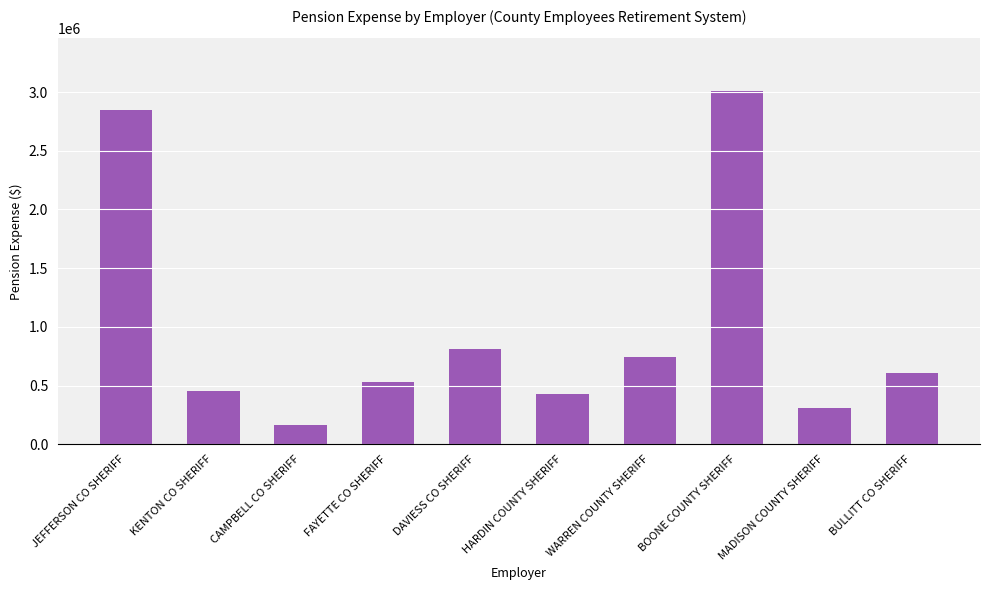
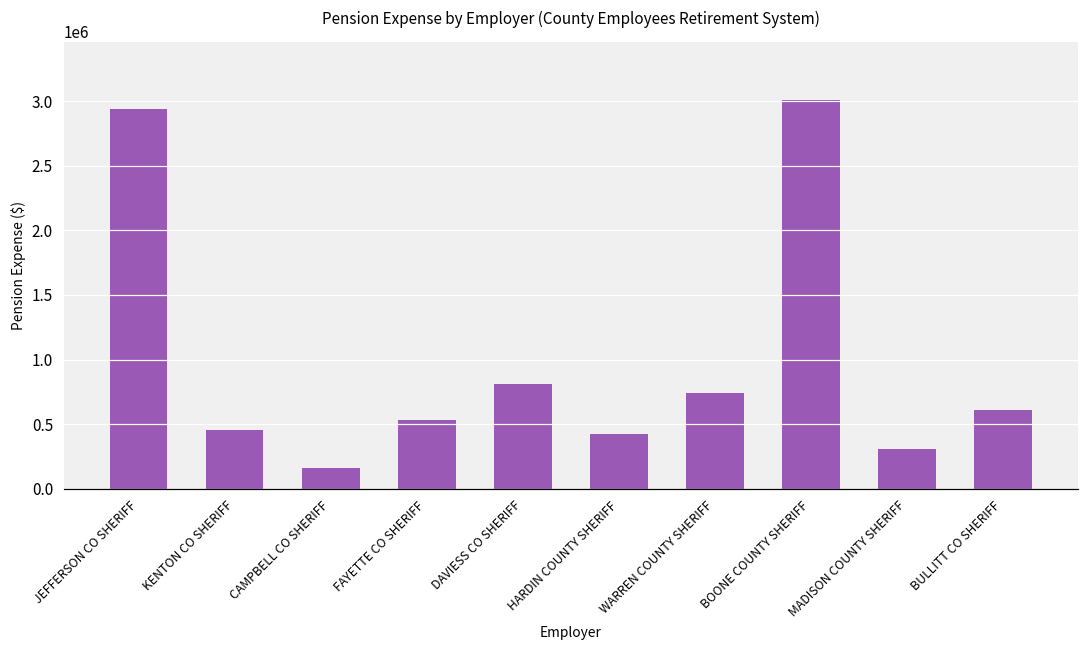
  {
-   "JEFFERSON CO SHERIFF": 2850000,
+   "JEFFERSON CO SHERIFF": 2940000,
    "KENTON CO SHERIFF": 460000,
    "CAMPBELL CO SHERIFF": 160000,
    "FAYETTE CO SHERIFF": 530000,
    "DAVIESS CO SHERIFF": 810000,
    "HARDIN COUNTY SHERIFF": 420000,
    "WARREN COUNTY SHERIFF": 740000,
    "BOONE COUNTY SHERIFF": 3010000,
    "MADISON COUNTY SHERIFF": 310000,
    "BULLITT CO SHERIFF": 610000
  }
